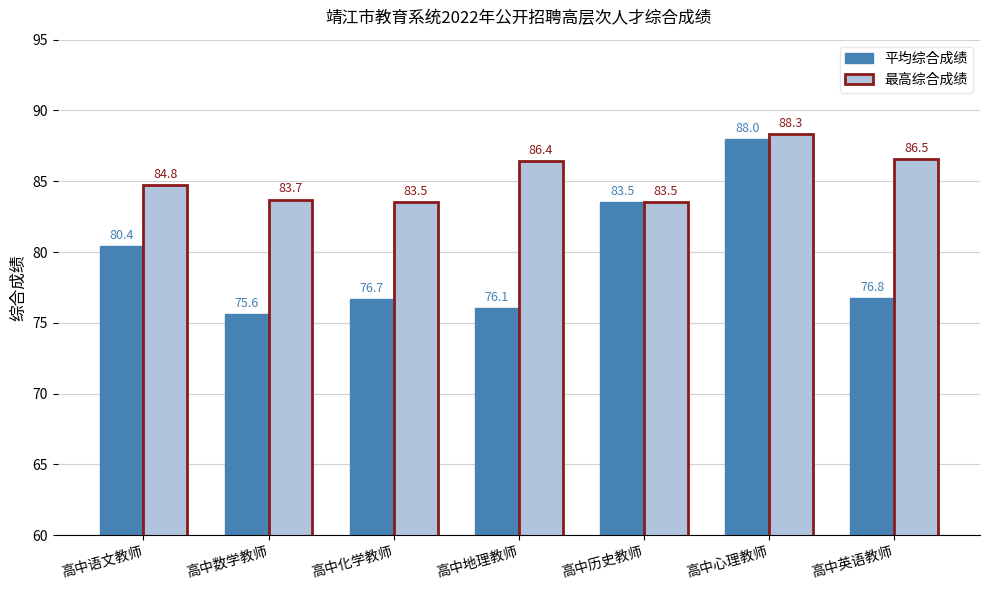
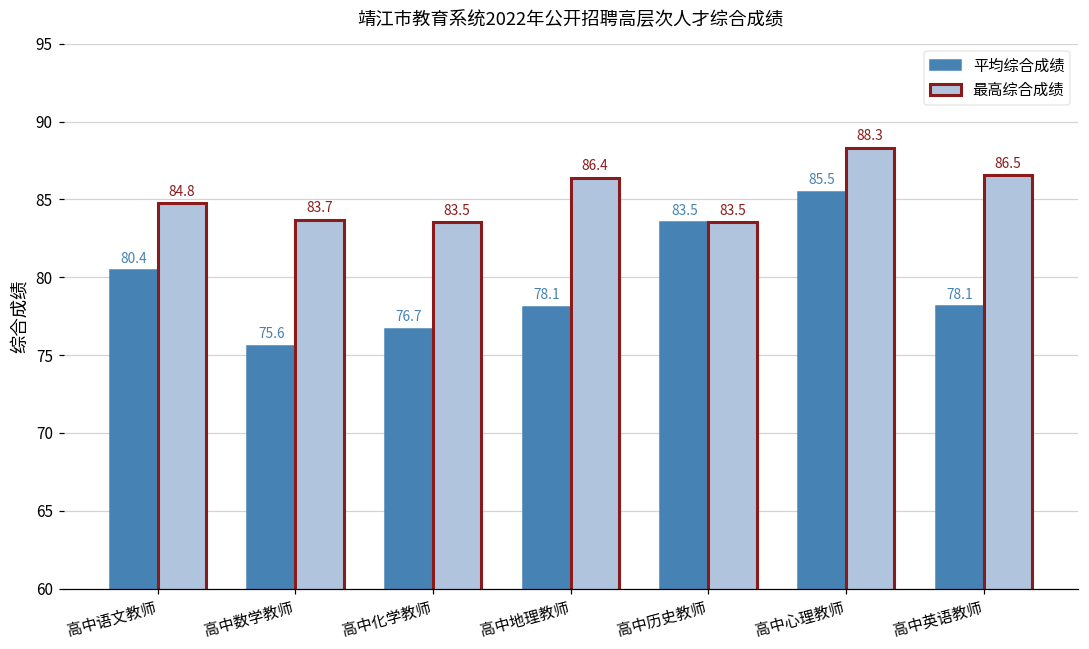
  {
    "平均综合成绩": {
      "高中语文教师": 80.4,
      "高中数学教师": 75.6,
      "高中化学教师": 76.7,
-     "高中地理教师": 76.1,
+     "高中地理教师": 78.1,
      "高中历史教师": 83.5,
-     "高中心理教师": 88.0,
-     "高中英语教师": 76.8
+     "高中心理教师": 85.5,
+     "高中英语教师": 78.1
    },
    "最高综合成绩": {
      "高中语文教师": 84.8,
      "高中数学教师": 83.7,
      "高中化学教师": 83.5,
      "高中地理教师": 86.4,
      "高中历史教师": 83.5,
      "高中心理教师": 88.3,
      "高中英语教师": 86.5
    }
  }
